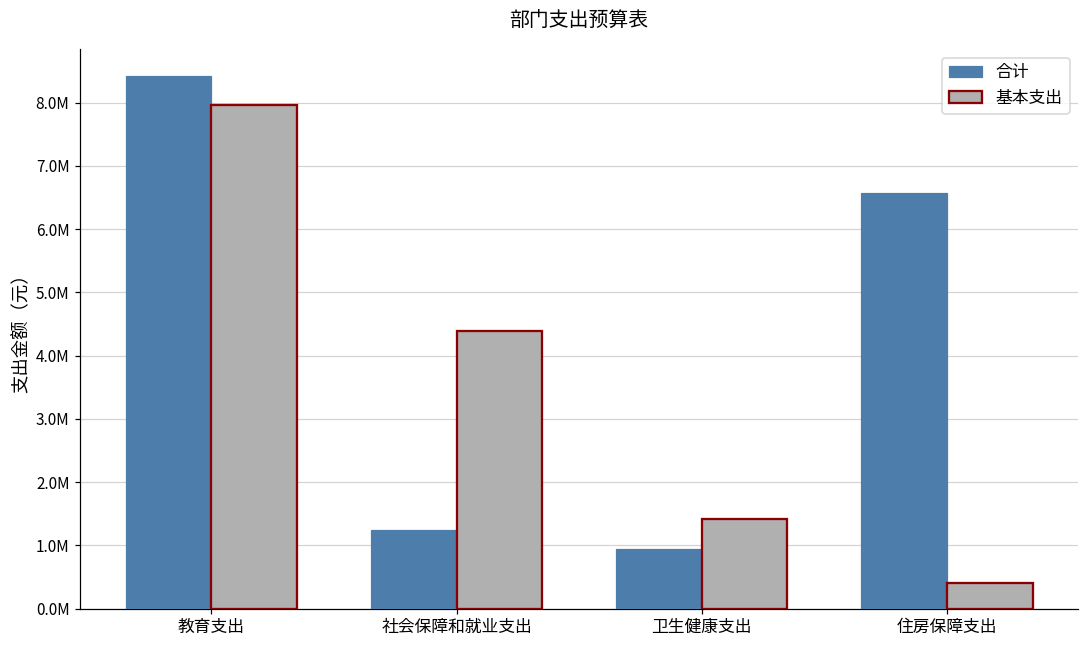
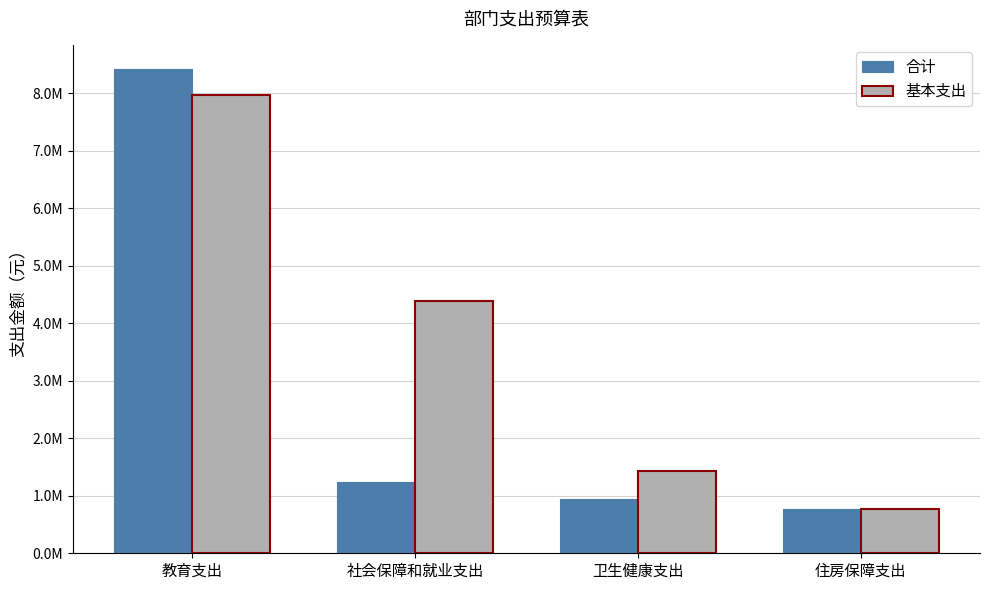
  {
    "合计": {
      "教育支出": 8400000,
      "社会保障和就业支出": 1200000,
      "卫生健康支出": 900000,
-     "住房保障支出": 6600000
+     "住房保障支出": 800000
    },
    "基本支出": {
      "教育支出": 8000000,
      "社会保障和就业支出": 4400000,
      "卫生健康支出": 1400000,
-     "住房保障支出": 400000
+     "住房保障支出": 800000
    }
  }
